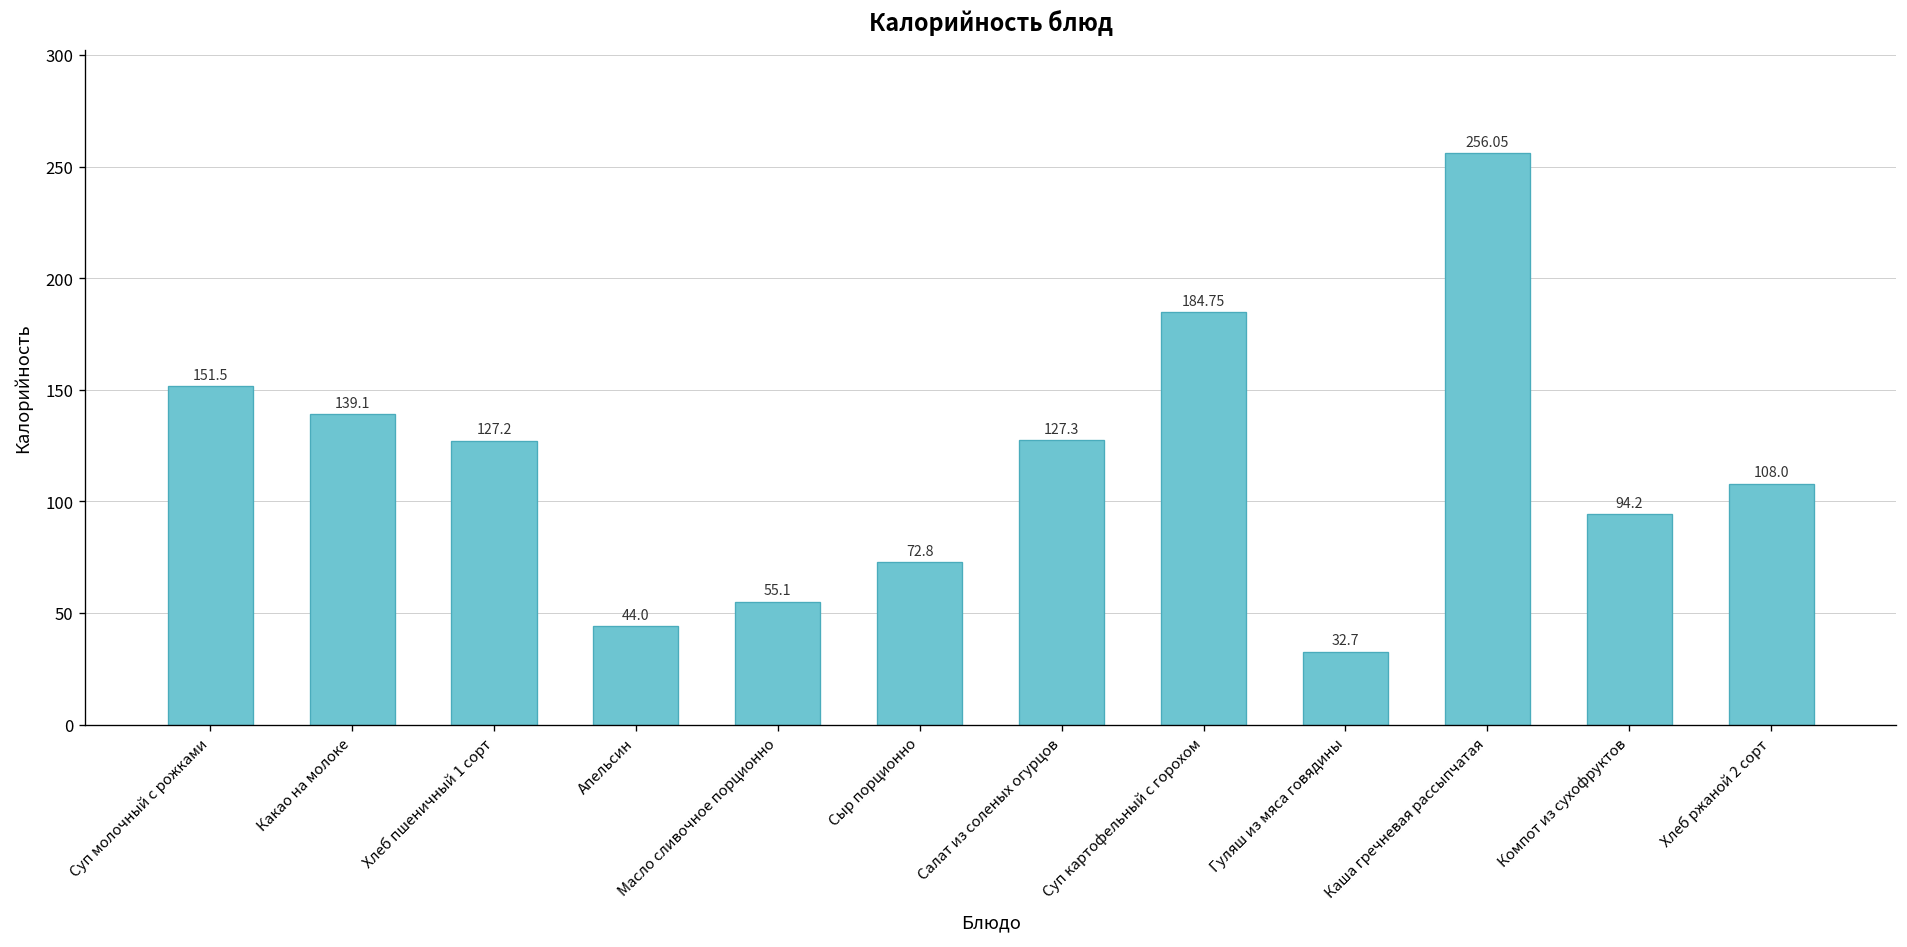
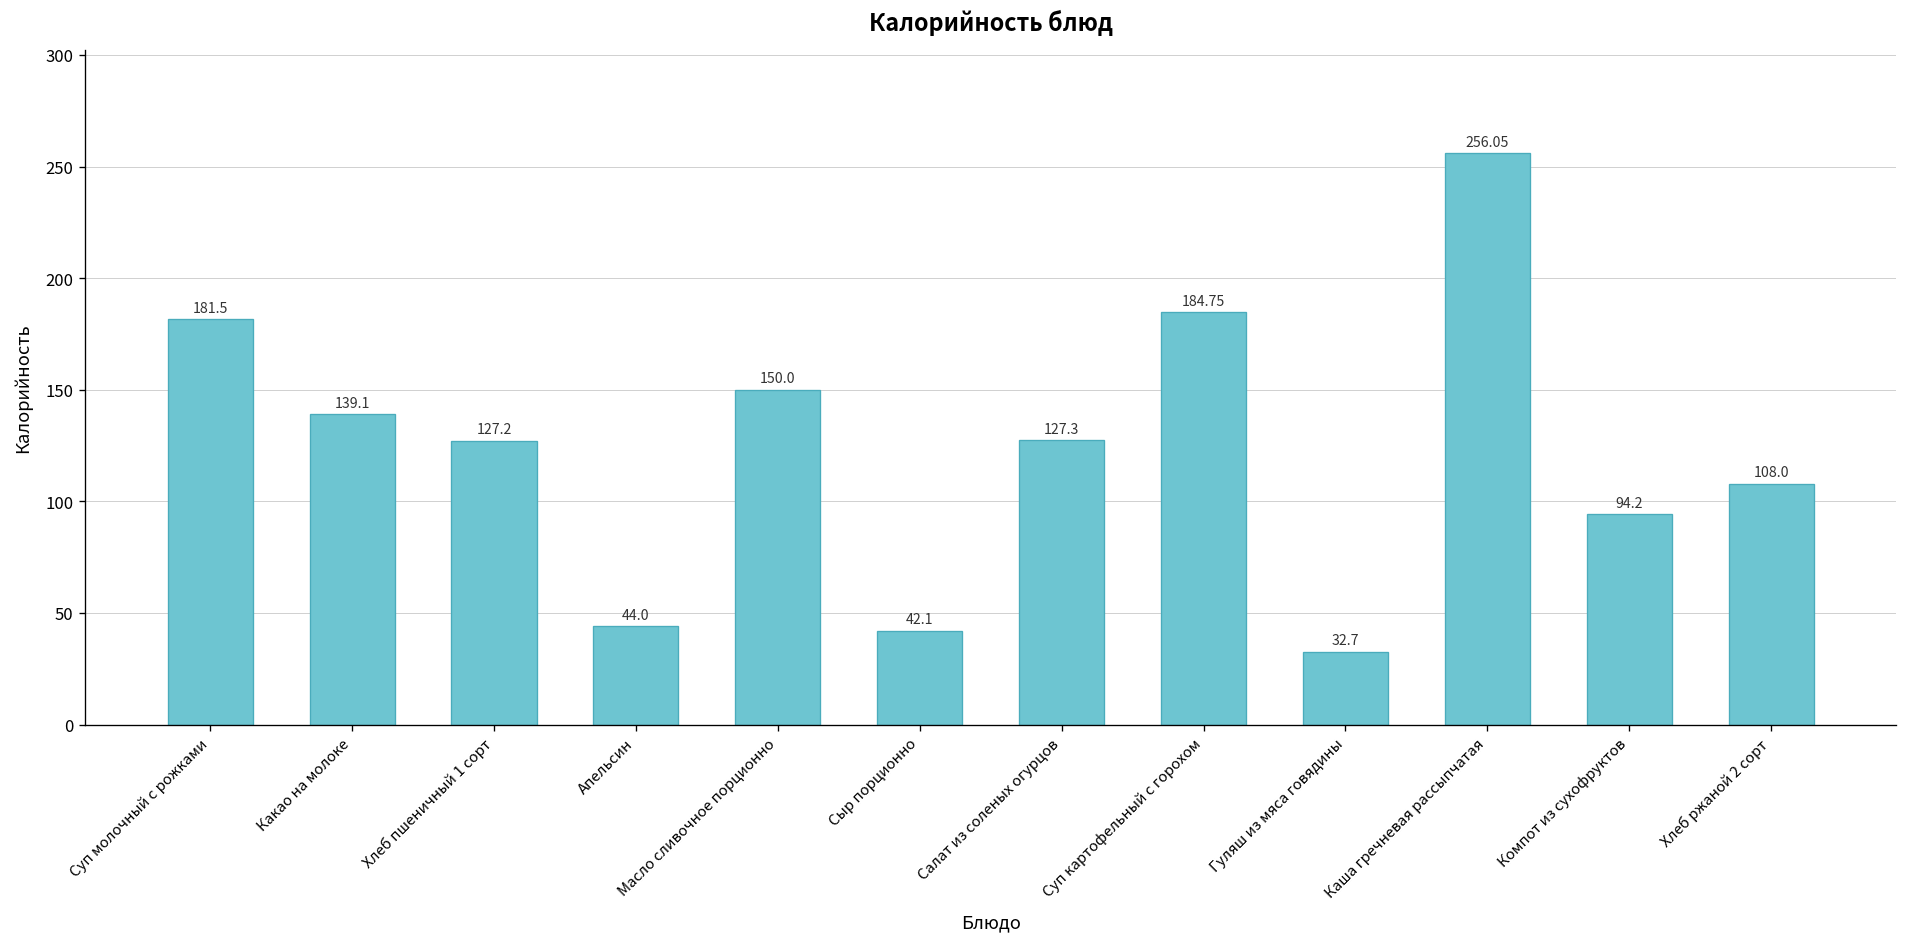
  {
-   "Суп молочный с рожками": 151.5,
+   "Суп молочный с рожками": 181.5,
    "Какао на молоке": 139.1,
    "Хлеб пшеничный 1 сорт": 127.2,
    "Апельсин": 44.0,
-   "Масло сливочное порционно": 55.1,
-   "Сыр порционно": 72.8,
+   "Масло сливочное порционно": 150.0,
+   "Сыр порционно": 42.1,
    "Салат из соленых огурцов": 127.3,
    "Суп картофельный с горохом": 184.75,
    "Гуляш из мяса говядины": 32.7,
    "Каша гречневая рассыпчатая": 256.05,
    "Компот из сухофруктов": 94.2,
    "Хлеб ржаной 2 сорт": 108.0
  }
